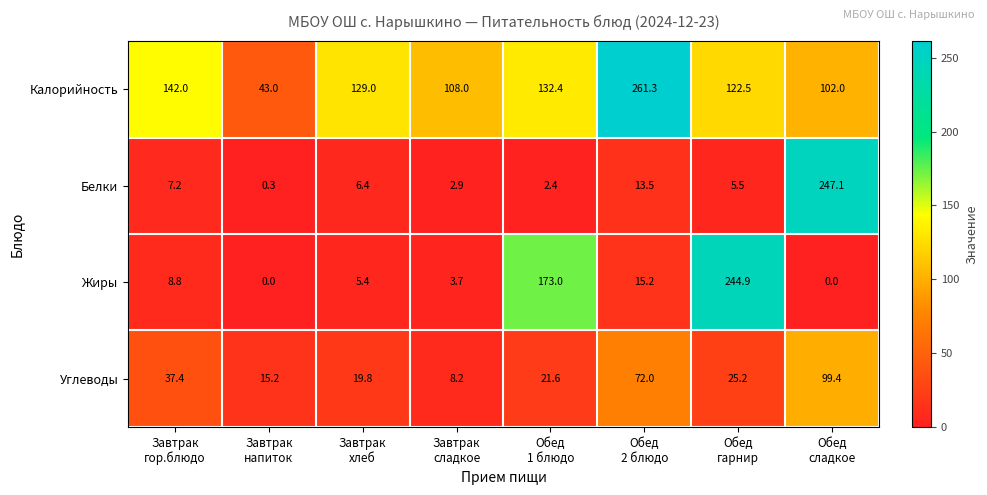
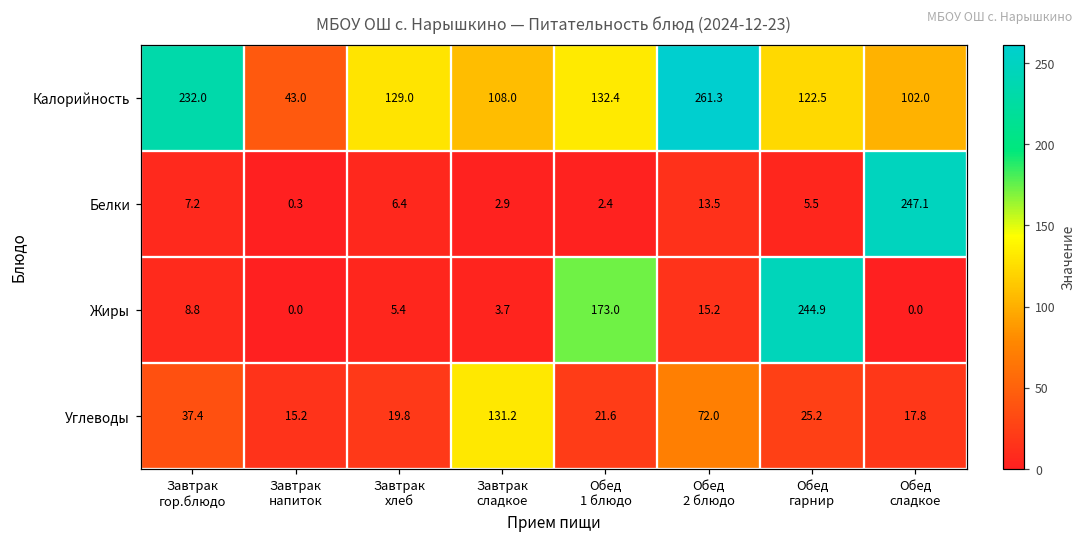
  {
    "Калорийность": {
-     "Завтрак гор.блюдо": 142.0,
+     "Завтрак гор.блюдо": 232.0,
      "Завтрак напиток": 43.0,
      "Завтрак хлеб": 129.0,
      "Завтрак сладкое": 108.0,
      "Обед 1 блюдо": 132.4,
      "Обед 2 блюдо": 261.3,
      "Обед гарнир": 122.5,
      "Обед сладкое": 102.0
    },
    "Белки": {
      "Завтрак гор.блюдо": 7.2,
      "Завтрак напиток": 0.3,
      "Завтрак хлеб": 6.4,
      "Завтрак сладкое": 2.9,
      "Обед 1 блюдо": 2.4,
      "Обед 2 блюдо": 13.5,
      "Обед гарнир": 5.5,
      "Обед сладкое": 247.1
    },
    "Жиры": {
      "Завтрак гор.блюдо": 8.8,
      "Завтрак напиток": 0.0,
      "Завтрак хлеб": 5.4,
      "Завтрак сладкое": 3.7,
      "Обед 1 блюдо": 173.0,
      "Обед 2 блюдо": 15.2,
      "Обед гарнир": 244.9,
      "Обед сладкое": 0.0
    },
    "Углеводы": {
      "Завтрак гор.блюдо": 37.4,
      "Завтрак напиток": 15.2,
      "Завтрак хлеб": 19.8,
-     "Завтрак сладкое": 8.2,
+     "Завтрак сладкое": 131.2,
      "Обед 1 блюдо": 21.6,
      "Обед 2 блюдо": 72.0,
      "Обед гарнир": 25.2,
-     "Обед сладкое": 99.4
+     "Обед сладкое": 17.8
    }
  }
